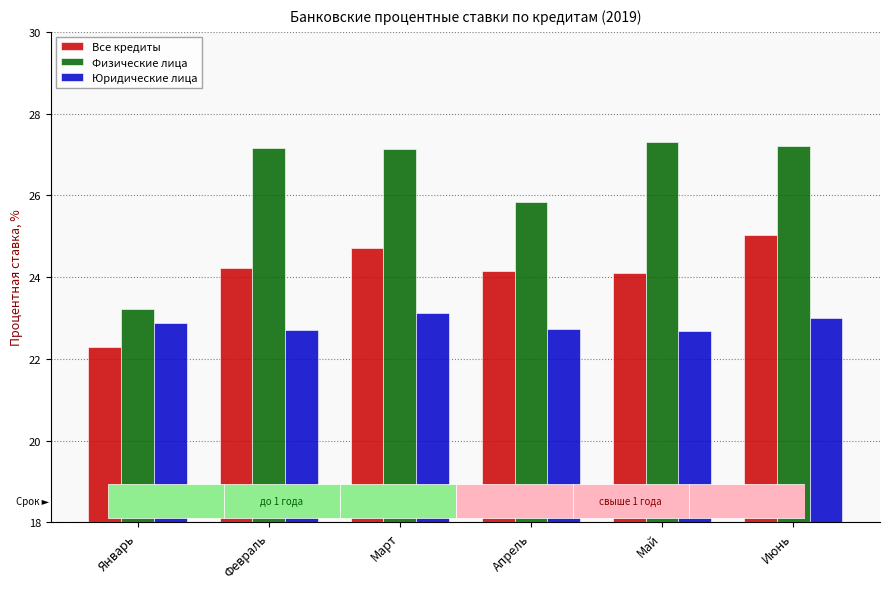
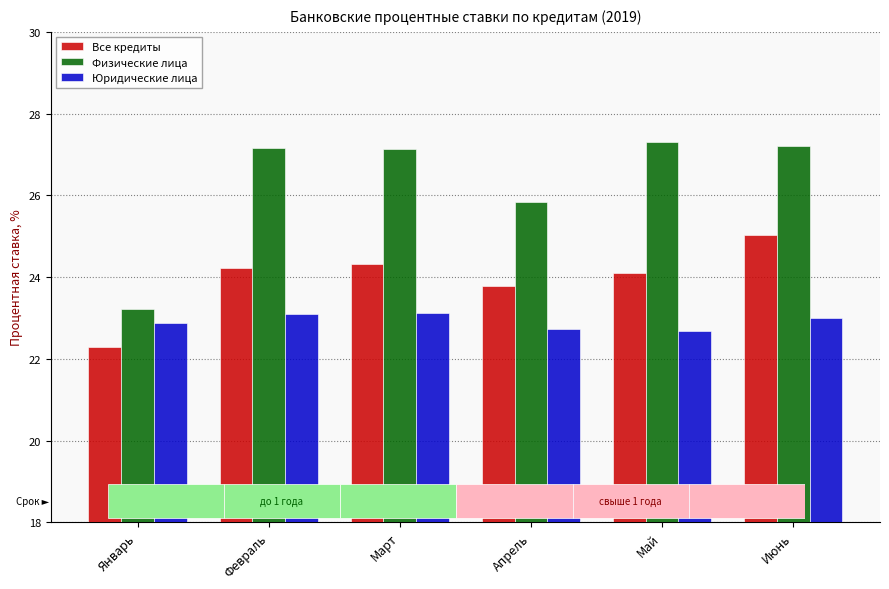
  {
    "Банковские процентные ставки по кредитам (2019)": {
      "Все кредиты": {
        "Январь": 22.3,
        "Февраль": 24.2,
-       "Март": 24.7,
-       "Апрель": 24.2,
+       "Март": 24.3,
+       "Апрель": 23.8,
        "Май": 24.1,
        "Июнь": 25.0
      },
      "Физические лица": {
        "Январь": 23.2,
        "Февраль": 27.2,
        "Март": 27.1,
        "Апрель": 25.8,
        "Май": 27.3,
        "Июнь": 27.2
      },
      "Юридические лица": {
        "Январь": 22.9,
-       "Февраль": 22.7,
+       "Февраль": 23.1,
        "Март": 23.1,
        "Апрель": 22.7,
        "Май": 22.7,
        "Июнь": 23.0
      }
    }
  }
